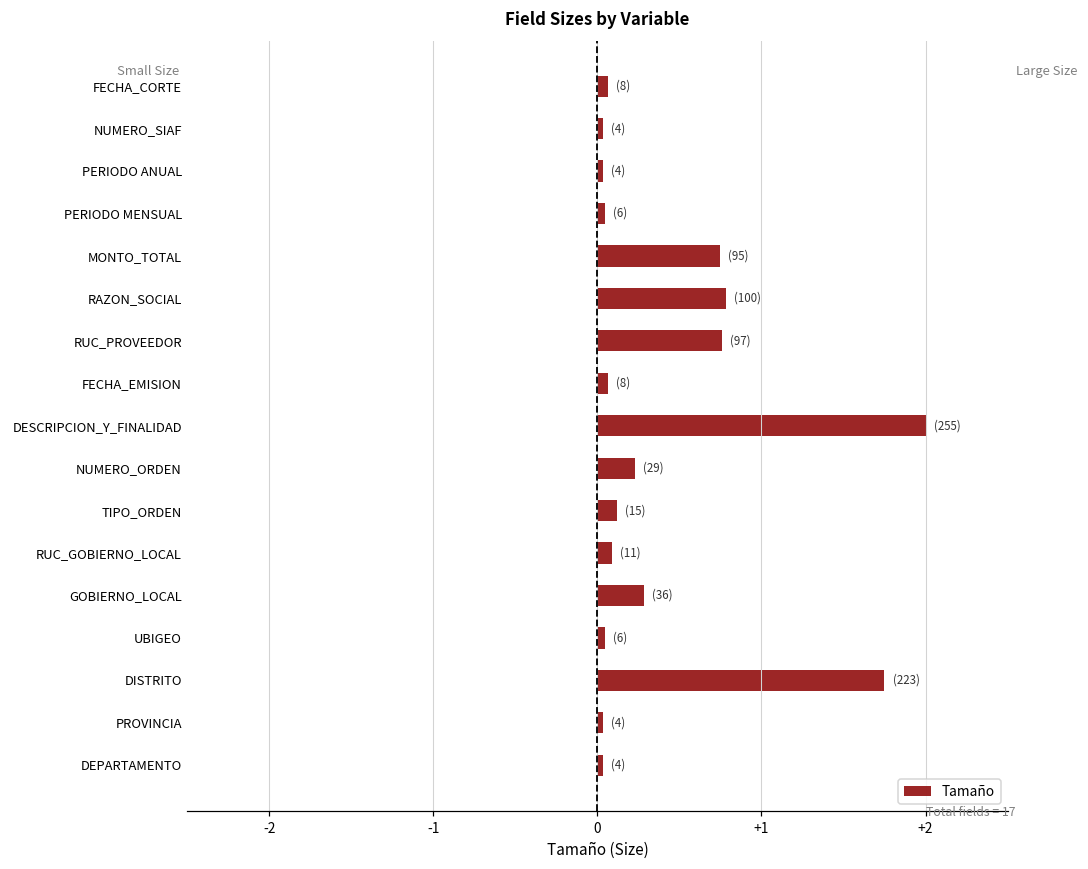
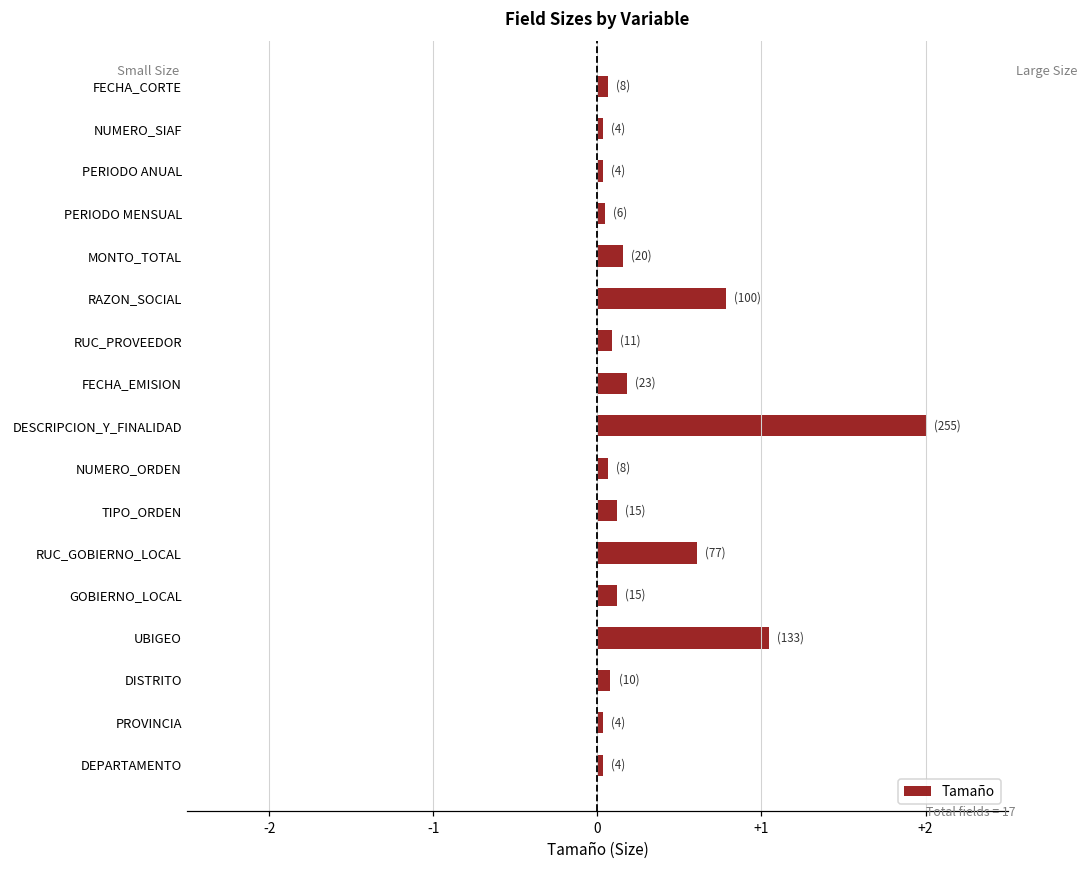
  {
-   "MONTO_TOTAL": "(95)",
-   "RUC_PROVEEDOR": "(97)",
-   "FECHA_EMISION": "(8)",
-   "NUMERO_ORDEN": "(29)",
-   "RUC_GOBIERNO_LOCAL": "(11)",
-   "GOBIERNO_LOCAL": "(36)",
-   "UBIGEO": "(6)",
-   "DISTRITO": "(223)"
+   "MONTO_TOTAL": "(20)",
+   "RUC_PROVEEDOR": "(11)",
+   "FECHA_EMISION": "(23)",
+   "NUMERO_ORDEN": "(8)",
+   "RUC_GOBIERNO_LOCAL": "(77)",
+   "GOBIERNO_LOCAL": "(15)",
+   "UBIGEO": "(133)",
+   "DISTRITO": "(10)"
  }
